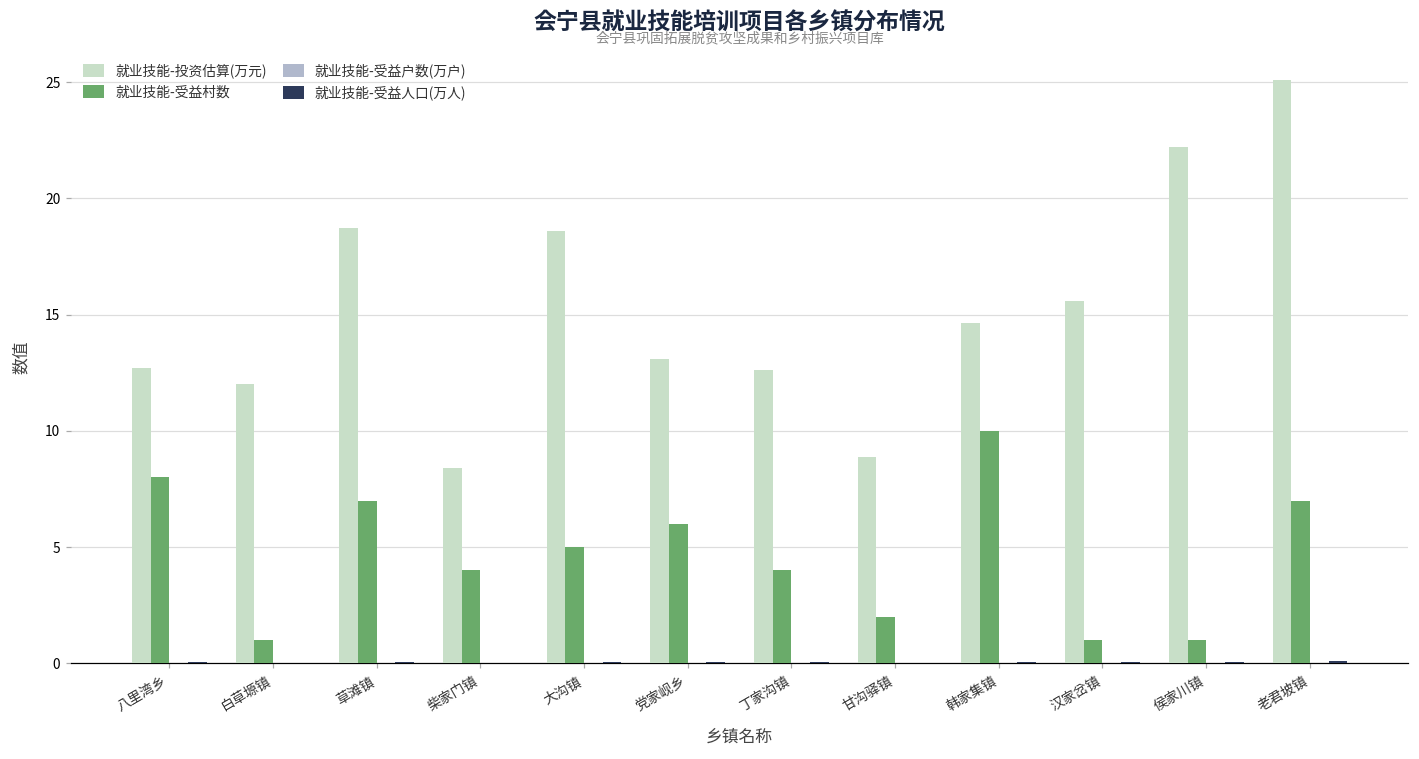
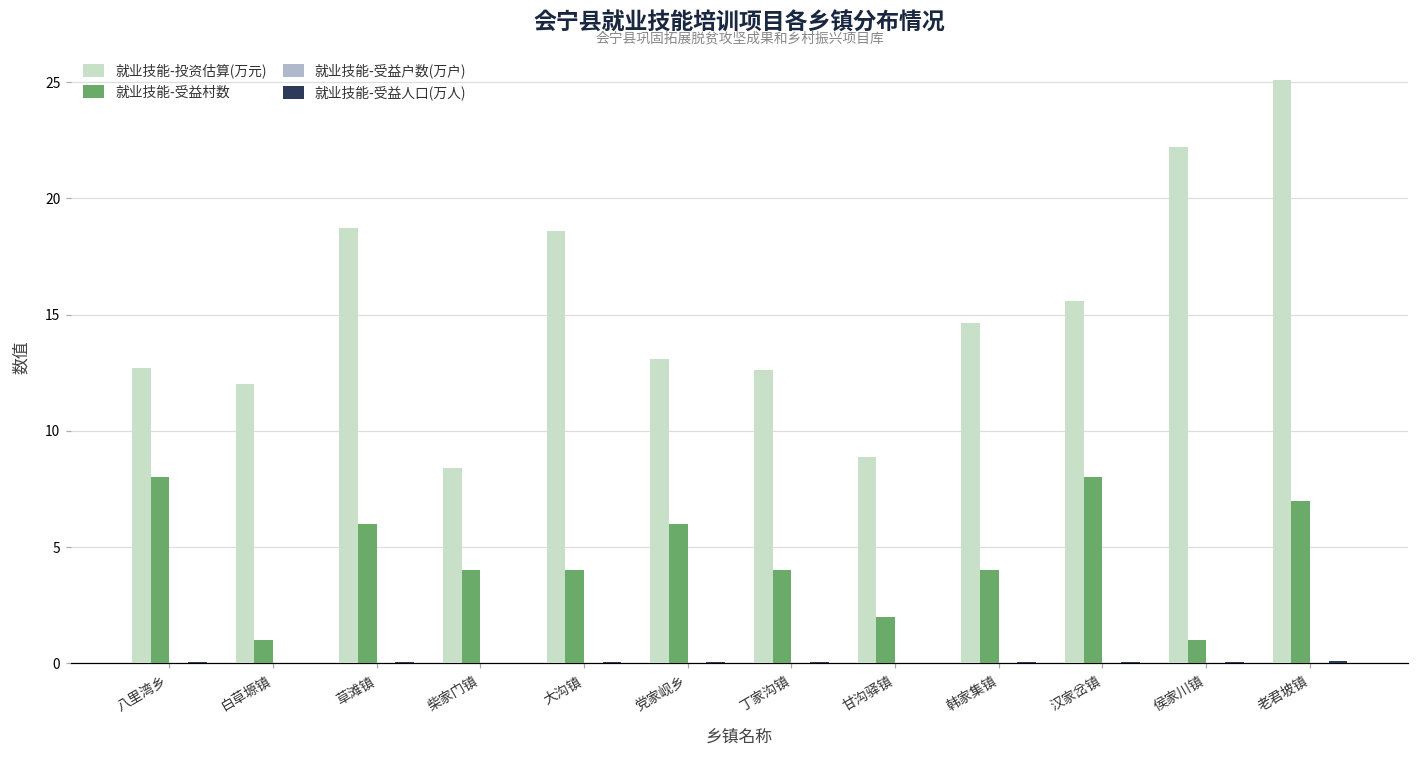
  {
    "就业技能-受益村数": {
      "八里湾乡": 8,
      "白草塬镇": 1,
-     "草滩镇": 7,
+     "草滩镇": 6,
      "柴家门镇": 4,
-     "大沟镇": 5,
+     "大沟镇": 4,
      "党家岘乡": 6,
      "丁家沟镇": 4,
      "甘沟驿镇": 2,
-     "韩家集镇": 10,
-     "汉家岔镇": 1,
+     "韩家集镇": 4,
+     "汉家岔镇": 8,
      "侯家川镇": 1,
      "老君坡镇": 7
    }
  }
